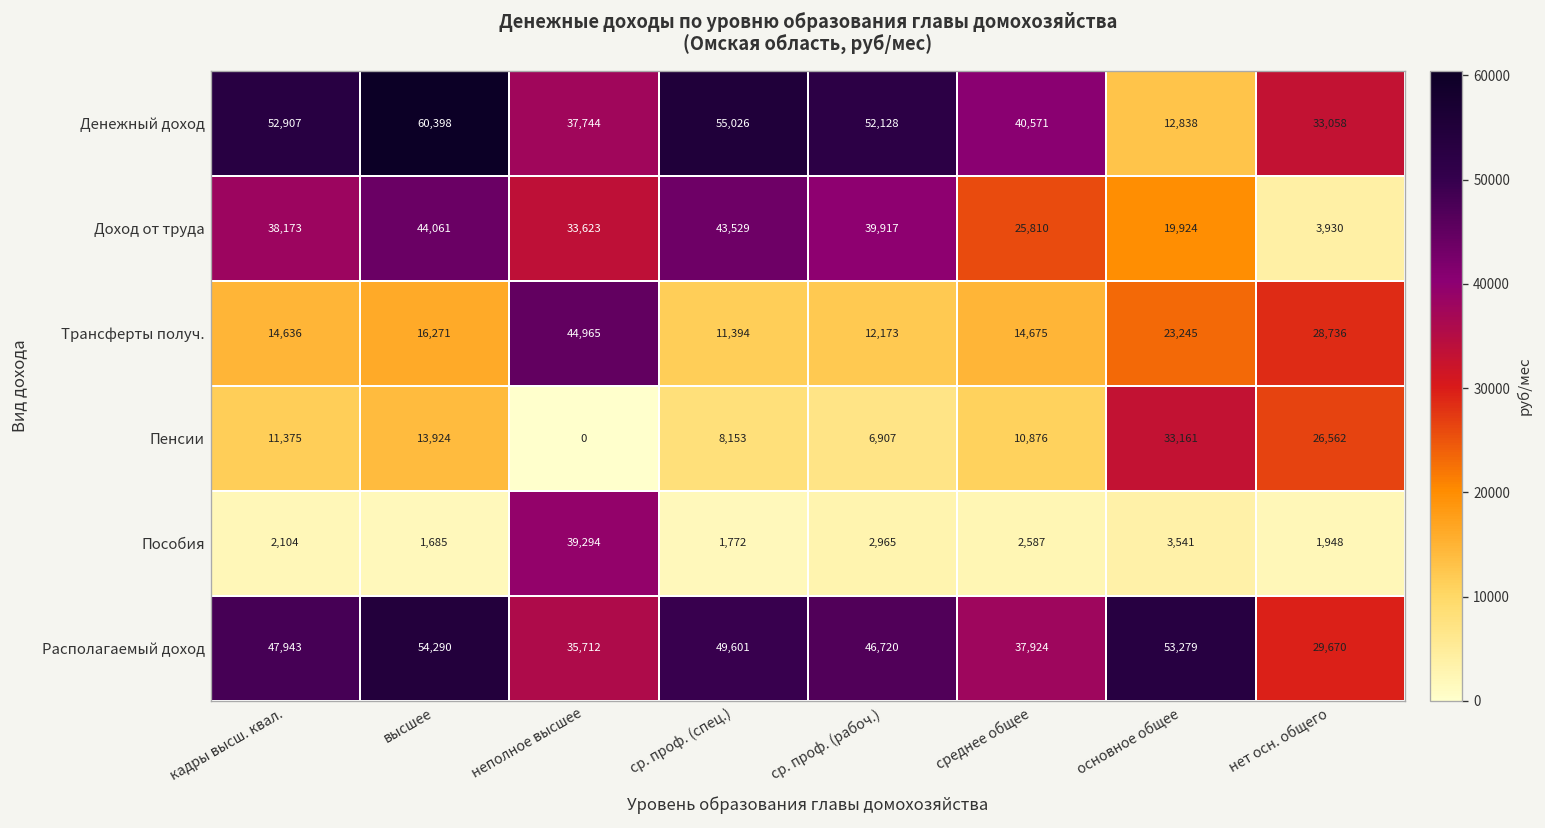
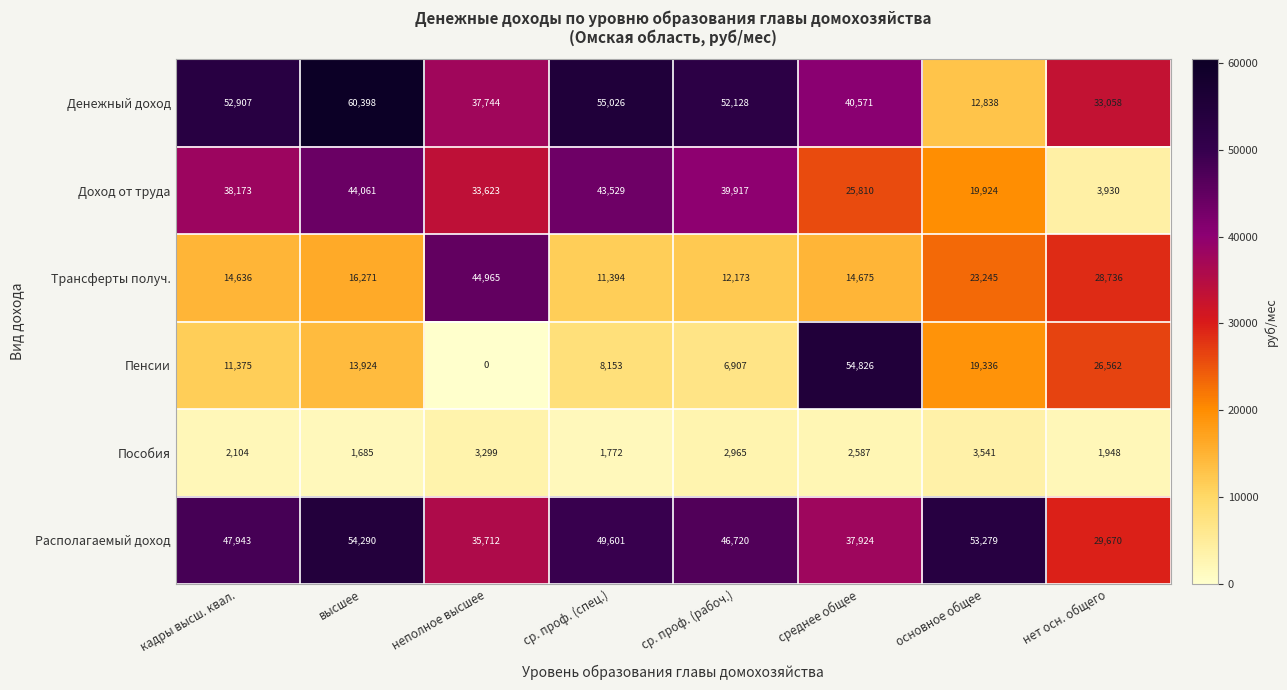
  {
    "Денежный доход": {
      "кадры высш. квал.": "52,907",
      "высшее": "60,398",
      "неполное высшее": "37,744",
      "ср. проф. (спец.)": "55,026",
      "ср. проф. (рабоч.)": "52,128",
      "среднее общее": "40,571",
      "основное общее": "12,838",
      "нет осн. общего": "33,058"
    },
    "Доход от труда": {
      "кадры высш. квал.": "38,173",
      "высшее": "44,061",
      "неполное высшее": "33,623",
      "ср. проф. (спец.)": "43,529",
      "ср. проф. (рабоч.)": "39,917",
      "среднее общее": "25,810",
      "основное общее": "19,924",
      "нет осн. общего": "3,930"
    },
    "Трансферты получ.": {
      "кадры высш. квал.": "14,636",
      "высшее": "16,271",
      "неполное высшее": "44,965",
      "ср. проф. (спец.)": "11,394",
      "ср. проф. (рабоч.)": "12,173",
      "среднее общее": "14,675",
      "основное общее": "23,245",
      "нет осн. общего": "28,736"
    },
    "Пенсии": {
      "кадры высш. квал.": "11,375",
      "высшее": "13,924",
      "неполное высшее": "0",
      "ср. проф. (спец.)": "8,153",
      "ср. проф. (рабоч.)": "6,907",
-     "среднее общее": "10,876",
-     "основное общее": "33,161",
+     "среднее общее": "54,826",
+     "основное общее": "19,336",
      "нет осн. общего": "26,562"
    },
    "Пособия": {
      "кадры высш. квал.": "2,104",
      "высшее": "1,685",
-     "неполное высшее": "39,294",
+     "неполное высшее": "3,299",
      "ср. проф. (спец.)": "1,772",
      "ср. проф. (рабоч.)": "2,965",
      "среднее общее": "2,587",
      "основное общее": "3,541",
      "нет осн. общего": "1,948"
    },
    "Располагаемый доход": {
      "кадры высш. квал.": "47,943",
      "высшее": "54,290",
      "неполное высшее": "35,712",
      "ср. проф. (спец.)": "49,601",
      "ср. проф. (рабоч.)": "46,720",
      "среднее общее": "37,924",
      "основное общее": "53,279",
      "нет осн. общего": "29,670"
    }
  }
